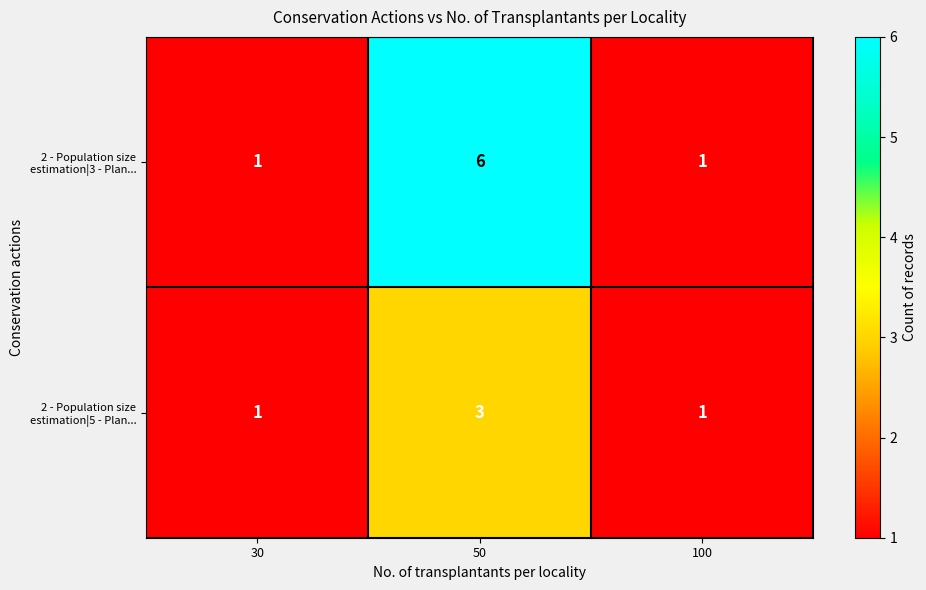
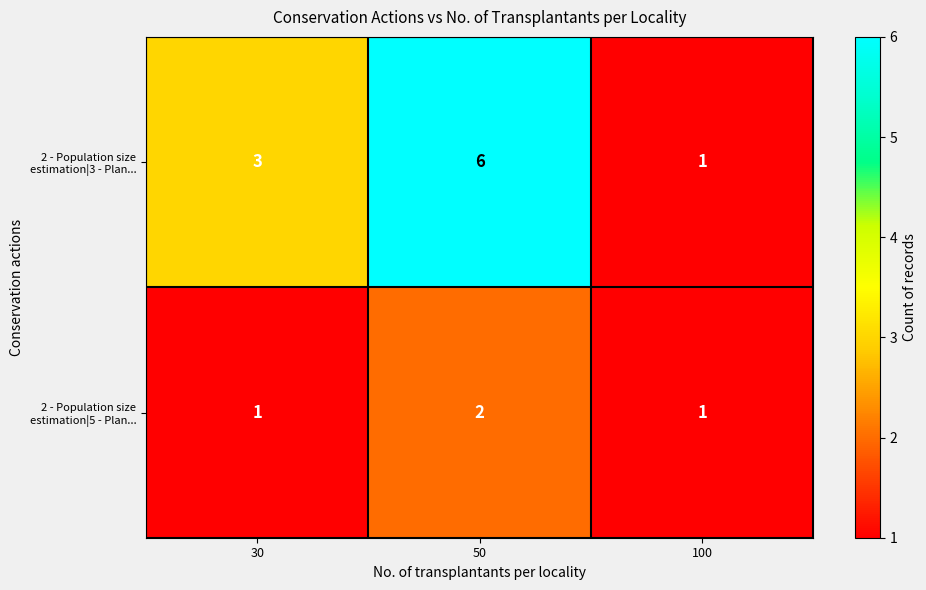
  {
    "2 - Population size estimation|3 - Plan...": {
-     "30": 1,
+     "30": 3,
      "50": 6,
      "100": 1
    },
    "2 - Population size estimation|5 - Plan...": {
      "30": 1,
-     "50": 3,
+     "50": 2,
      "100": 1
    }
  }
